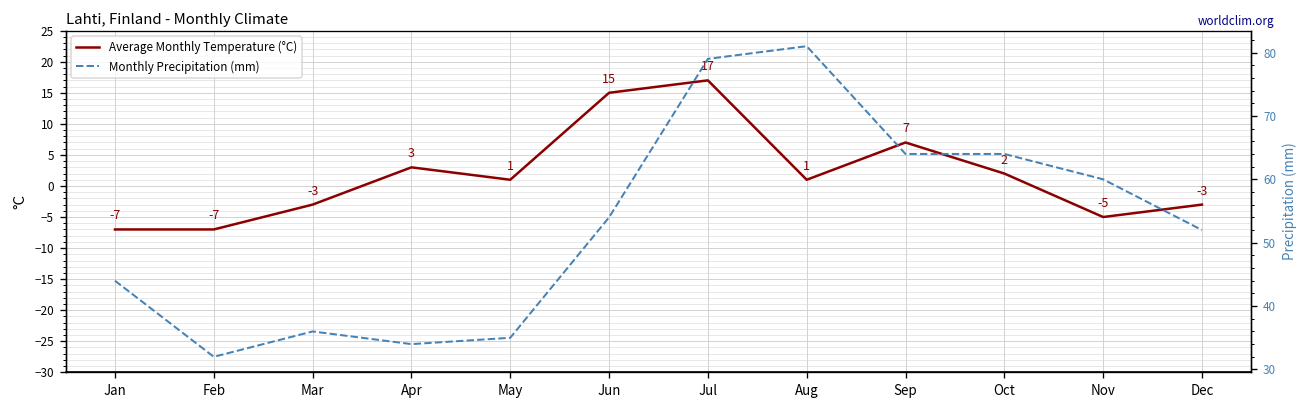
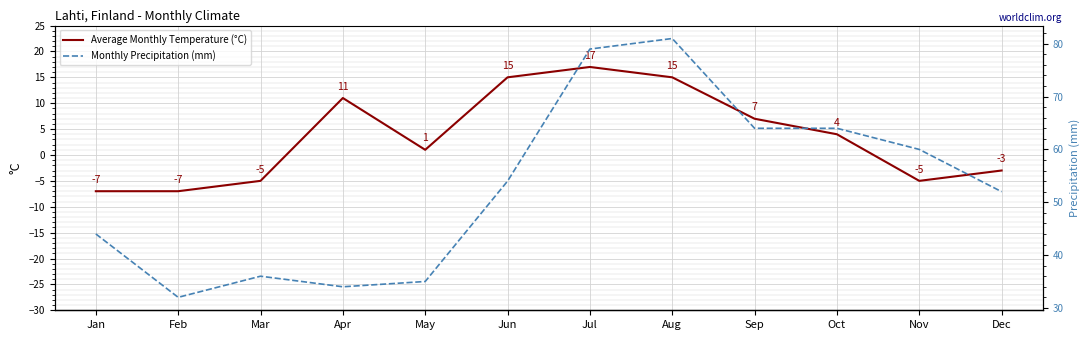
  {
    "Average Monthly Temperature (°C)": {
      "Jan": -7,
      "Feb": -7,
-     "Mar": -3,
-     "Apr": 3,
+     "Mar": -5,
+     "Apr": 11,
      "May": 1,
      "Jun": 15,
-     "Aug": 1,
+     "Aug": 15,
      "Sep": 7,
-     "Oct": 2,
+     "Oct": 4,
      "Nov": -5,
      "Dec": -3
    }
  }
